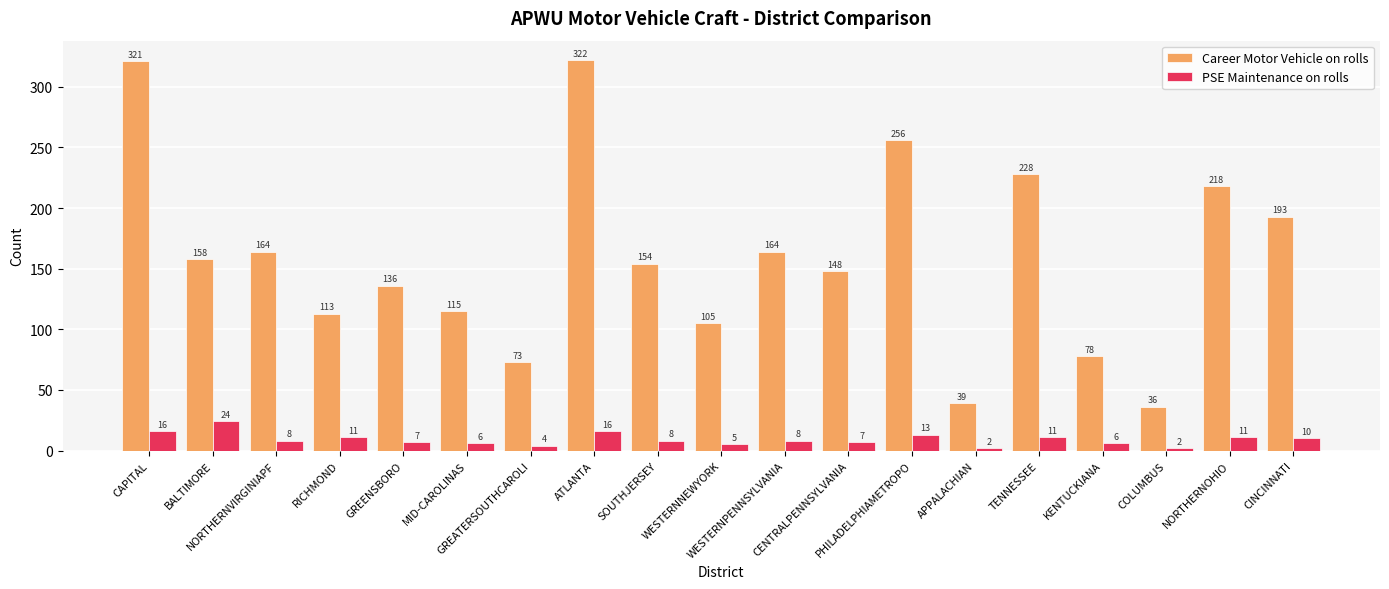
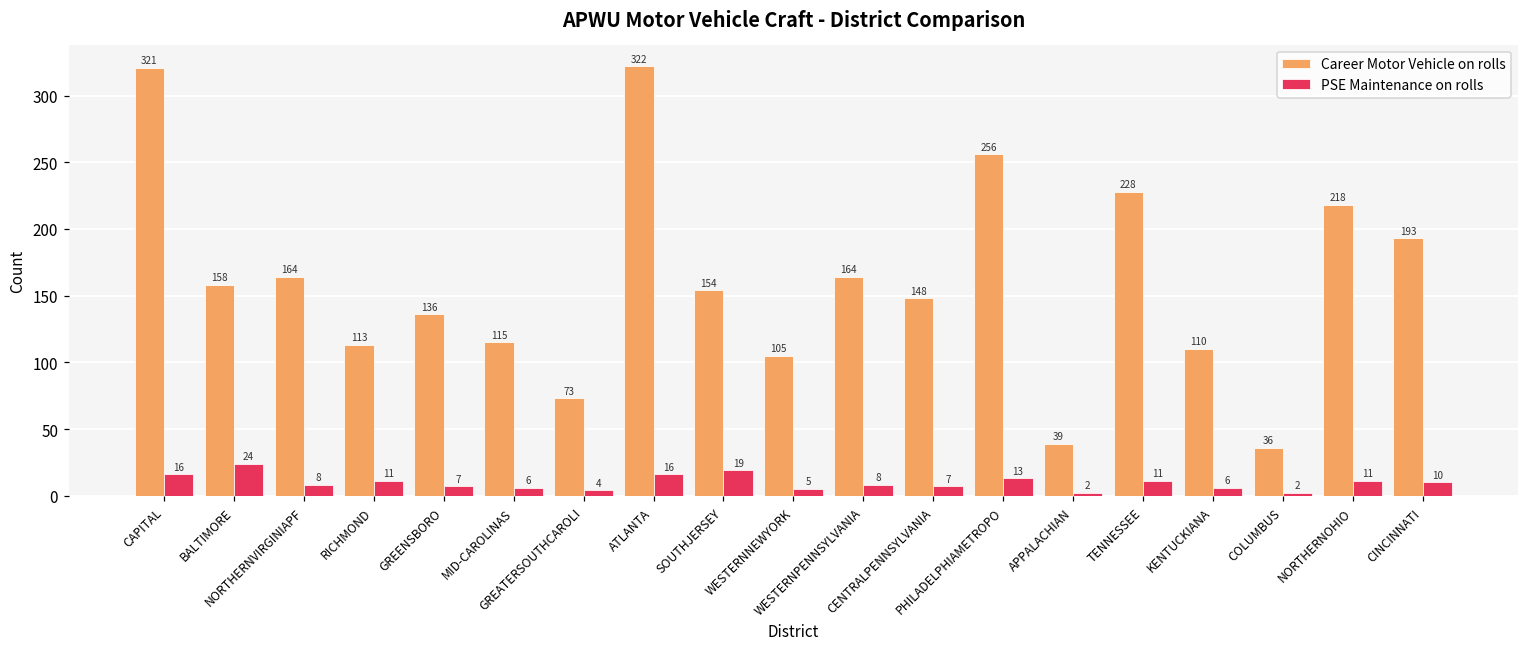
  {
    "Career Motor Vehicle on rolls": {
      "CAPITAL": 321,
      "BALTIMORE": 158,
      "NORTHERNVIRGINIAPF": 164,
      "RICHMOND": 113,
      "GREENSBORO": 136,
      "MID-CAROLINAS": 115,
      "GREATERSOUTHCAROLI": 73,
      "ATLANTA": 322,
      "SOUTHJERSEY": 154,
      "WESTERNNEWYORK": 105,
      "WESTERNPENNSYLVANIA": 164,
      "CENTRALPENNSYLVANIA": 148,
      "PHILADELPHIAMETROPO": 256,
      "APPALACHIAN": 39,
      "TENNESSEE": 228,
-     "KENTUCKIANA": 78,
+     "KENTUCKIANA": 110,
      "COLUMBUS": 36,
      "NORTHERNOHIO": 218,
      "CINCINNATI": 193
    },
    "PSE Maintenance on rolls": {
      "CAPITAL": 16,
      "BALTIMORE": 24,
      "NORTHERNVIRGINIAPF": 8,
      "RICHMOND": 11,
      "GREENSBORO": 7,
      "MID-CAROLINAS": 6,
      "GREATERSOUTHCAROLI": 4,
      "ATLANTA": 16,
-     "SOUTHJERSEY": 8,
+     "SOUTHJERSEY": 19,
      "WESTERNNEWYORK": 5,
      "WESTERNPENNSYLVANIA": 8,
      "CENTRALPENNSYLVANIA": 7,
      "PHILADELPHIAMETROPO": 13,
      "APPALACHIAN": 2,
      "TENNESSEE": 11,
      "KENTUCKIANA": 6,
      "COLUMBUS": 2,
      "NORTHERNOHIO": 11,
      "CINCINNATI": 10
    }
  }
